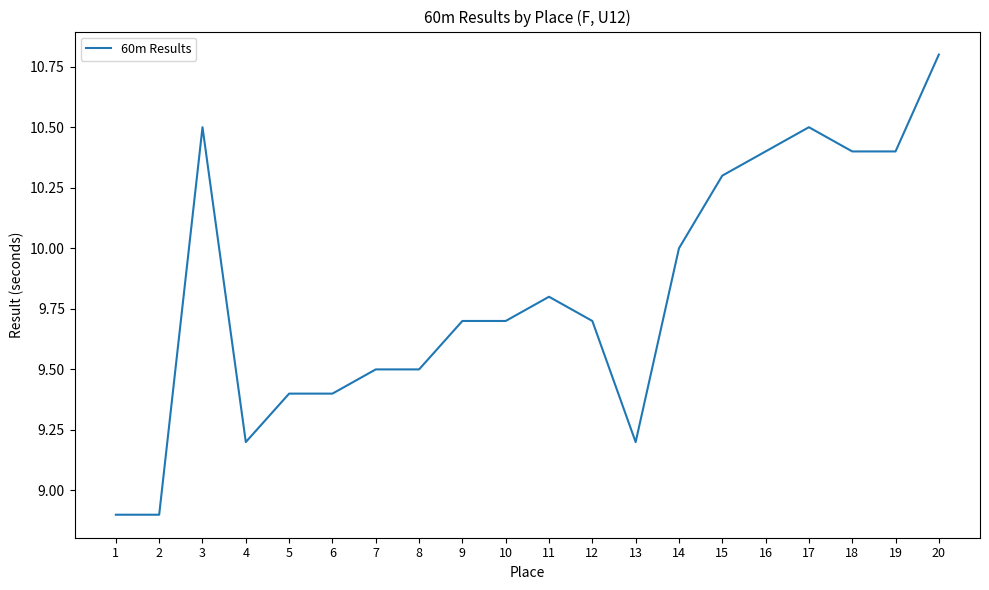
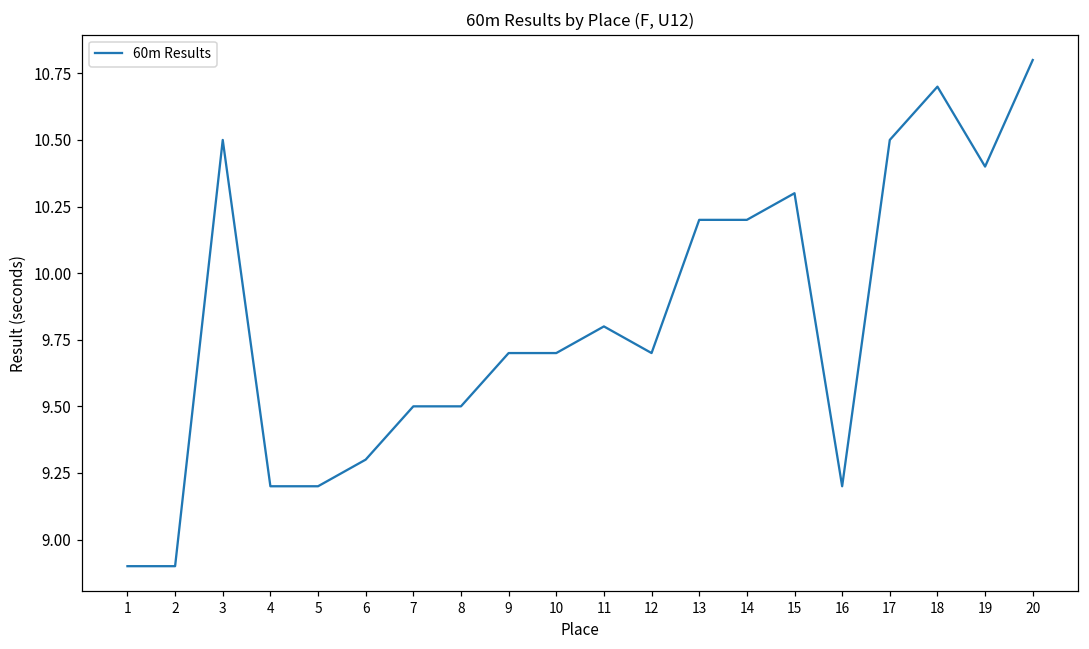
  {
    "1": 8.9,
    "2": 8.9,
    "3": 10.5,
    "4": 9.2,
-   "5": 9.4,
-   "6": 9.4,
+   "5": 9.2,
+   "6": 9.3,
    "7": 9.5,
    "8": 9.5,
    "9": 9.7,
    "10": 9.7,
    "11": 9.8,
    "12": 9.7,
-   "13": 9.2,
-   "14": 10.0,
+   "13": 10.2,
+   "14": 10.2,
    "15": 10.3,
-   "16": 10.4,
+   "16": 9.2,
    "17": 10.5,
-   "18": 10.4,
+   "18": 10.7,
    "19": 10.4,
    "20": 10.8
  }
